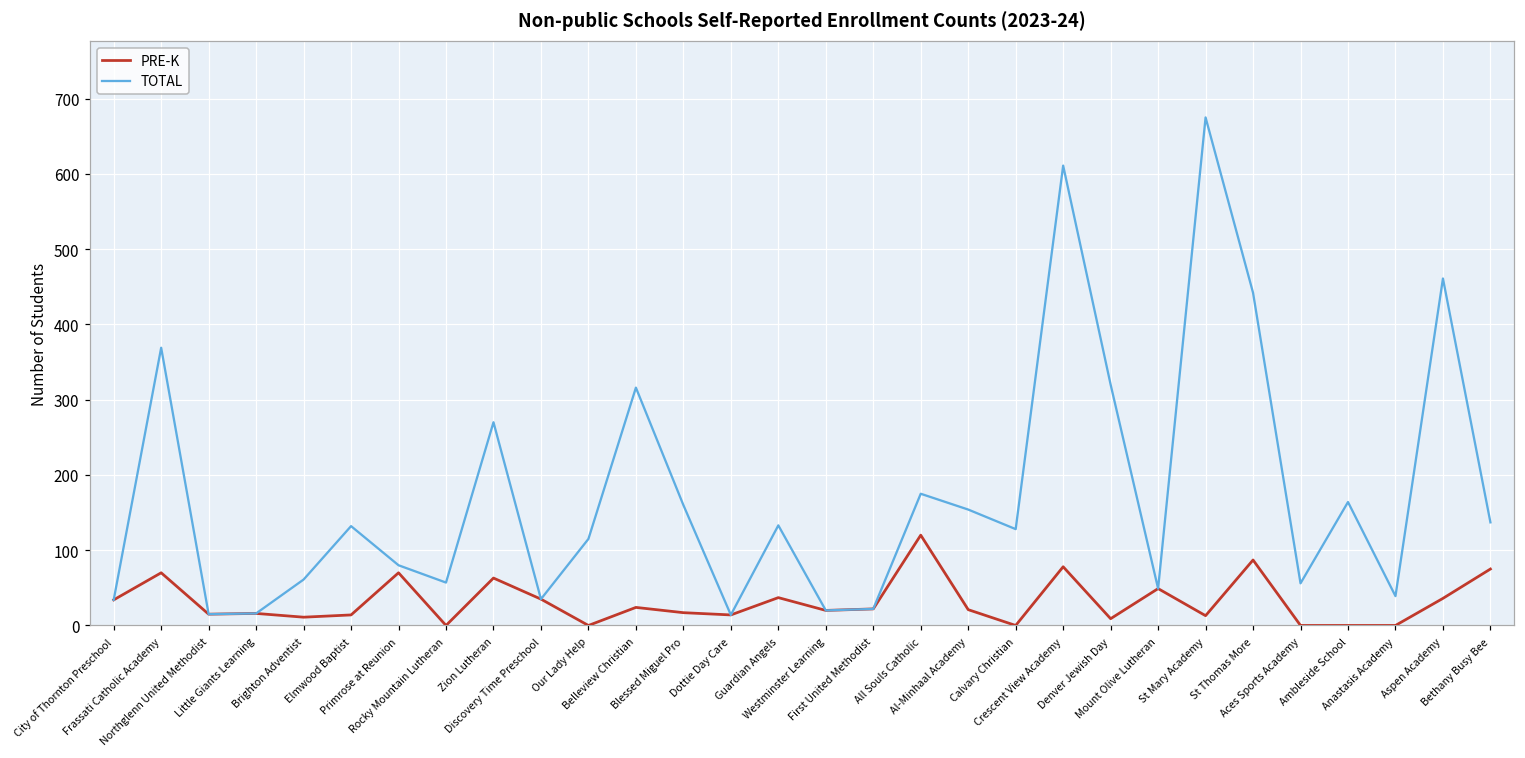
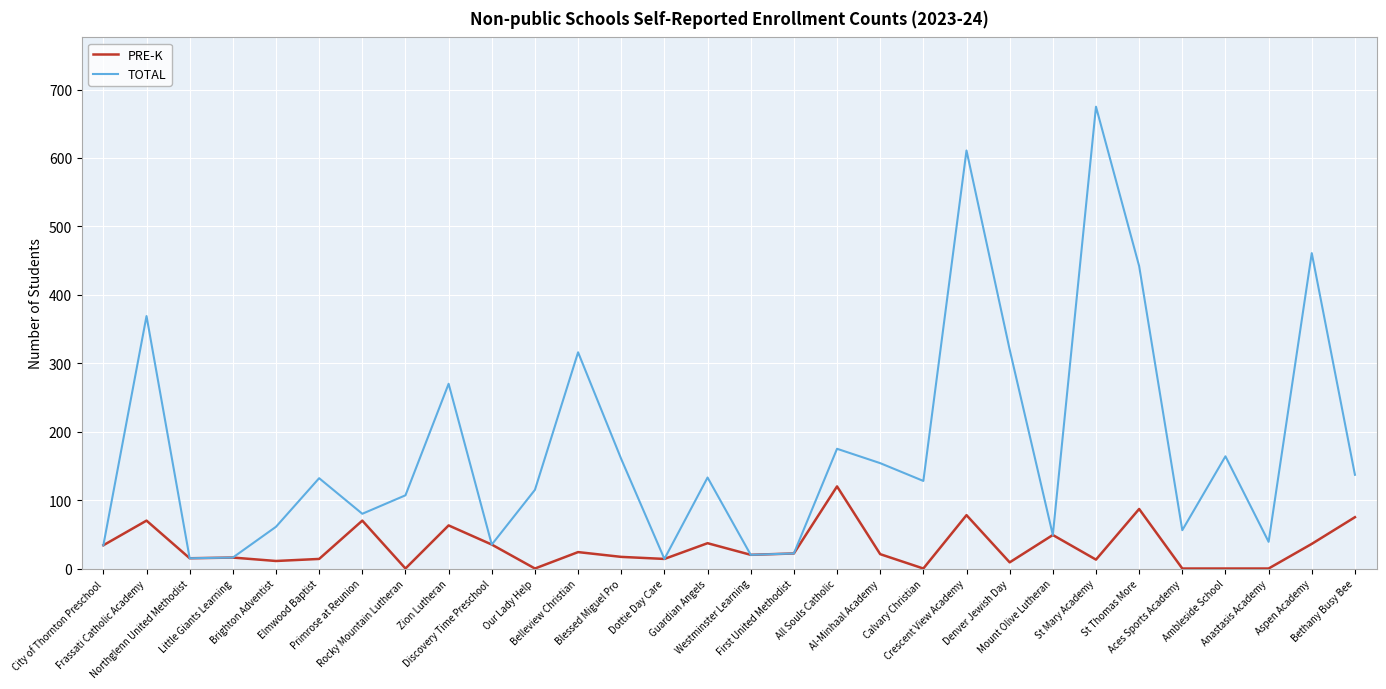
  {
    "PRE-K": {
      "Frassati Catholic Academy": 70,
      "Brighton Adventist": 10,
      "Elmwood Baptist": 10,
      "Primrose at Reunion": 70,
      "Rocky Mountain Lutheran": 0,
      "Zion Lutheran": 60,
      "Our Lady Help": 0,
      "Belleview Christian": 20,
      "Blessed Miguel Pro": 20,
      "Guardian Angels": 40,
      "All Souls Catholic": 120,
      "Al-Minhaal Academy": 20,
      "Calvary Christian": 0,
      "Crescent View Academy": 80,
      "Denver Jewish Day": 10,
      "St Mary Academy": 10,
      "St Thomas More": 90,
      "Aces Sports Academy": 0,
      "Ambleside School": 0,
      "Anastasis Academy": 0,
      "Aspen Academy": 40,
      "Bethany Busy Bee": 80
    },
    "TOTAL": {
      "Frassati Catholic Academy": 370,
      "Brighton Adventist": 60,
      "Elmwood Baptist": 130,
      "Primrose at Reunion": 80,
-     "Rocky Mountain Lutheran": 60,
+     "Rocky Mountain Lutheran": 110,
      "Zion Lutheran": 270,
      "Our Lady Help": 120,
      "Belleview Christian": 320,
      "Blessed Miguel Pro": 160,
      "Guardian Angels": 130,
      "All Souls Catholic": 180,
      "Al-Minhaal Academy": 150,
      "Calvary Christian": 130,
      "Crescent View Academy": 610,
      "Denver Jewish Day": 320,
      "St Mary Academy": 680,
      "St Thomas More": 440,
      "Aces Sports Academy": 60,
      "Ambleside School": 160,
      "Anastasis Academy": 40,
      "Aspen Academy": 460,
      "Bethany Busy Bee": 140
    }
  }
